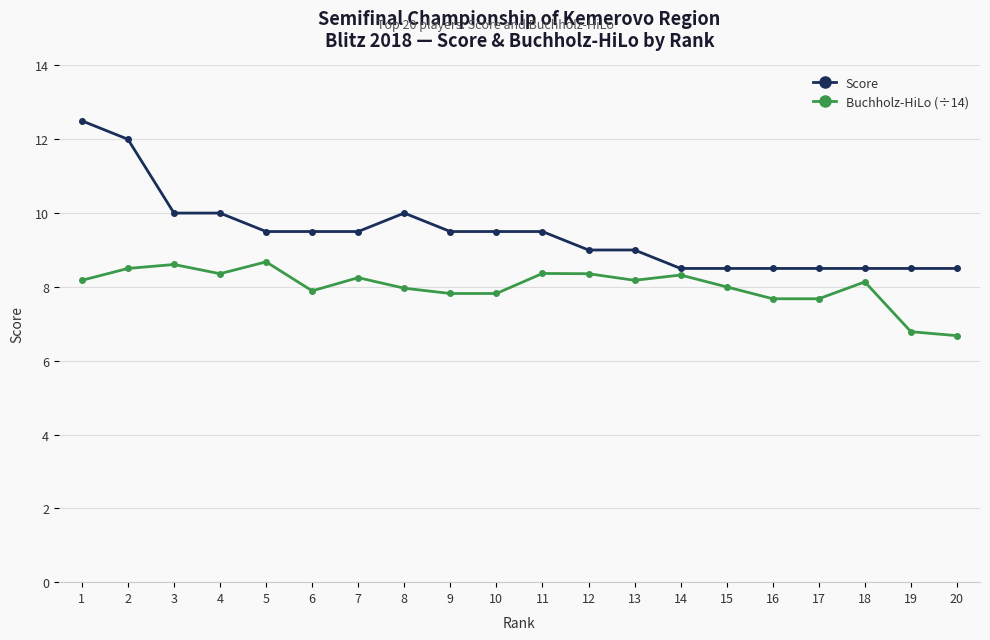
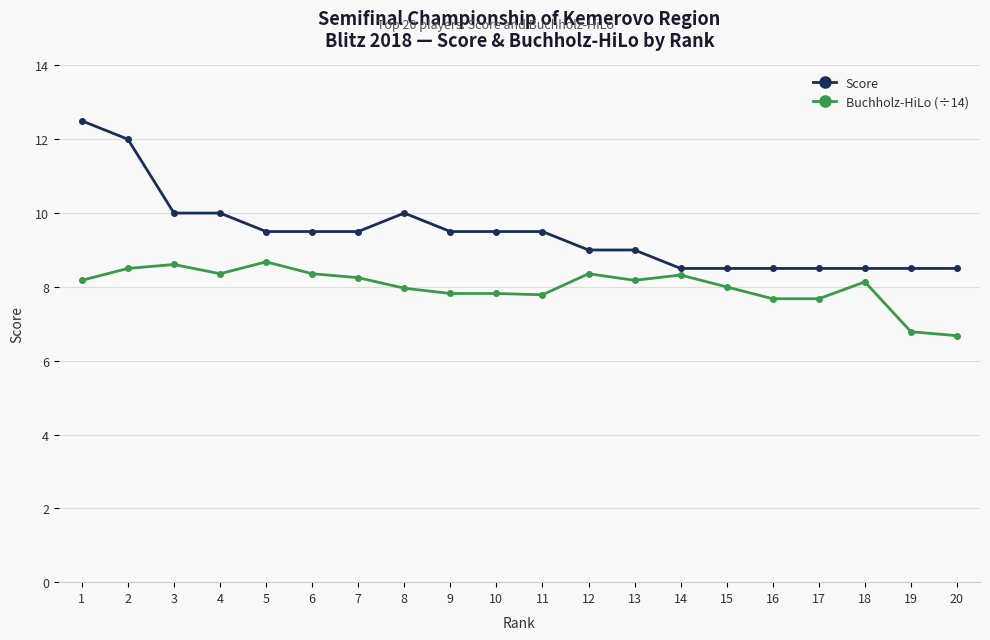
  {
    "Score": {
      "1": 12.5,
      "2": 12.0,
      "3": 10.0,
      "4": 10.0,
      "5": 9.5,
      "6": 9.5,
      "7": 9.5,
      "8": 10.0,
      "9": 9.5,
      "10": 9.5,
      "11": 9.5,
      "12": 9.0,
      "13": 9.0,
      "14": 8.5,
      "15": 8.5,
      "16": 8.5,
      "17": 8.5,
      "18": 8.5,
      "19": 8.5,
      "20": 8.5
    },
    "Buchholz-HiLo (÷14)": {
      "1": 8.2,
      "2": 8.5,
      "3": 8.6,
      "4": 8.4,
      "5": 8.7,
-     "6": 7.9,
+     "6": 8.4,
      "7": 8.3,
      "8": 8.0,
      "9": 7.8,
      "10": 7.8,
-     "11": 8.4,
+     "11": 7.8,
      "12": 8.4,
      "13": 8.2,
      "14": 8.3,
      "15": 8.0,
      "16": 7.7,
      "17": 7.7,
      "18": 8.1,
      "19": 6.8,
      "20": 6.7
    }
  }
